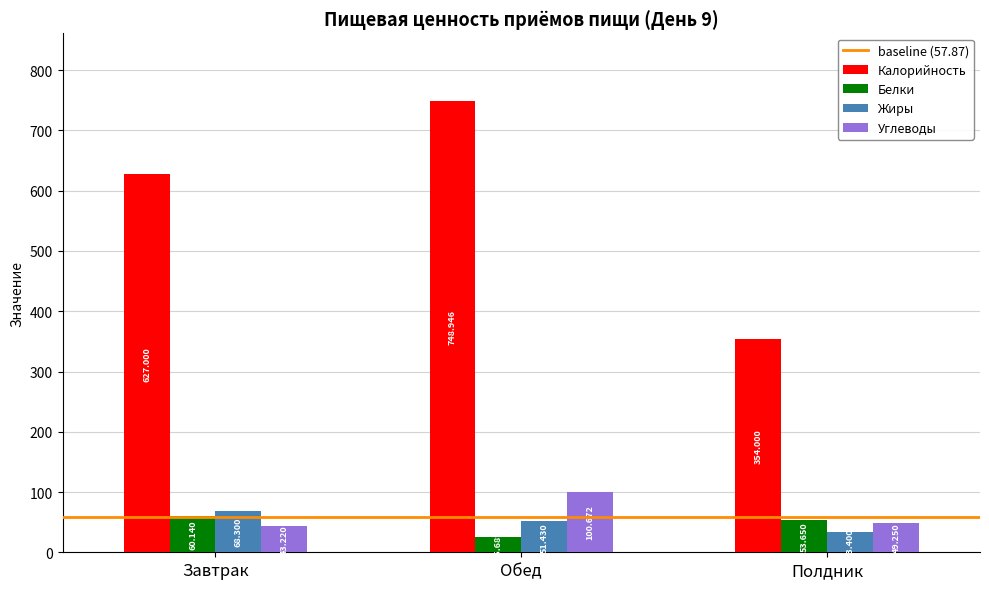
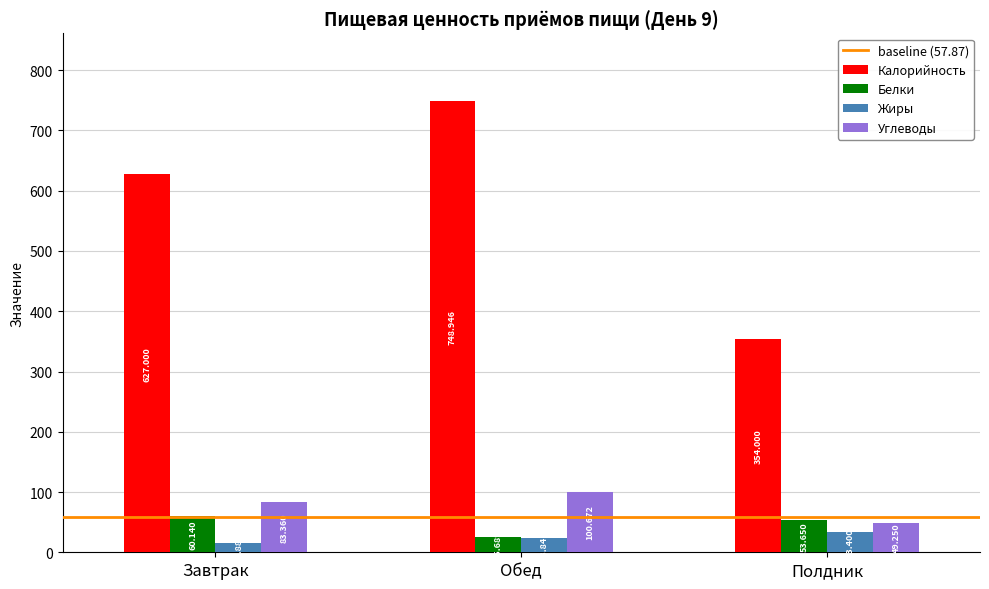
  {
    "Калорийность": {
      "Завтрак": 627.000,
      "Обед": 748.946,
      "Полдник": 354.000
    },
    "Белки": {
      "Завтрак": 60.140,
      "Обед": 25.689,
      "Полдник": 53.650
    },
    "Жиры": {
-     "Завтрак": 70,
-     "Обед": 50
+     "Завтрак": 20,
+     "Обед": 20
    },
    "Углеводы": {
-     "Завтрак": 43.220,
+     "Завтрак": 83.360,
      "Обед": 100.672,
      "Полдник": 49.250
    }
  }
